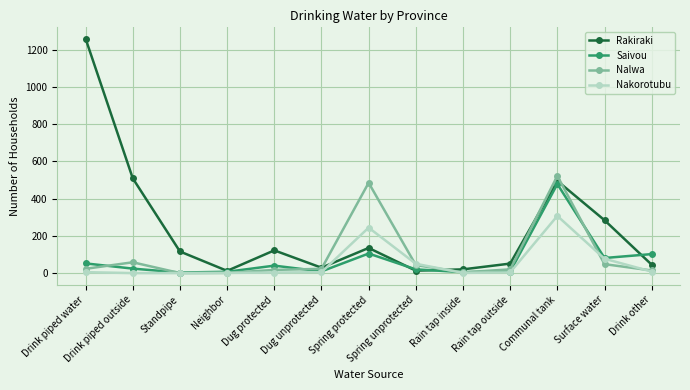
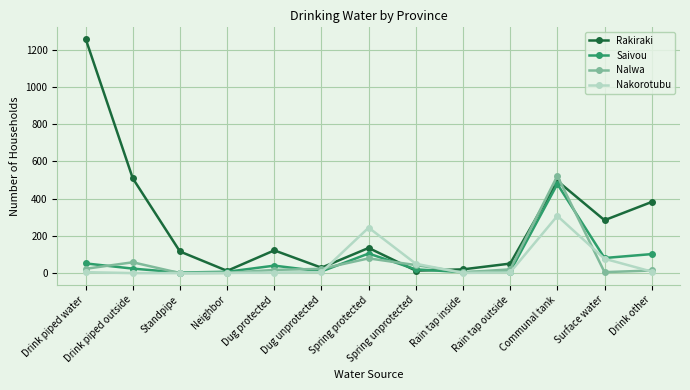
  {
    "Rakiraki": {
      "Drink piped water": 1260,
      "Drink piped outside": 510,
      "Standpipe": 120,
      "Dug protected": 120,
      "Spring protected": 140,
      "Rain tap inside": 20,
      "Rain tap outside": 50,
      "Communal tank": 500,
      "Surface water": 280,
-     "Drink other": 50
+     "Drink other": 380
    },
    "Saivou": {
      "Drink piped water": 50,
      "Drink piped outside": 20,
      "Dug protected": 40,
      "Spring protected": 110,
      "Communal tank": 480,
      "Drink other": 100
    },
    "Nalwa": {
      "Drink piped water": 20,
      "Drink piped outside": 60,
      "Dug protected": 20,
-     "Spring protected": 490,
+     "Spring protected": 80,
      "Communal tank": 520,
-     "Surface water": 50
+     "Surface water": 10
    },
    "Nakorotubu": {
      "Drink piped water": 10,
      "Drink piped outside": 0,
      "Dug protected": 0,
      "Spring protected": 240,
      "Communal tank": 310
    }
  }
